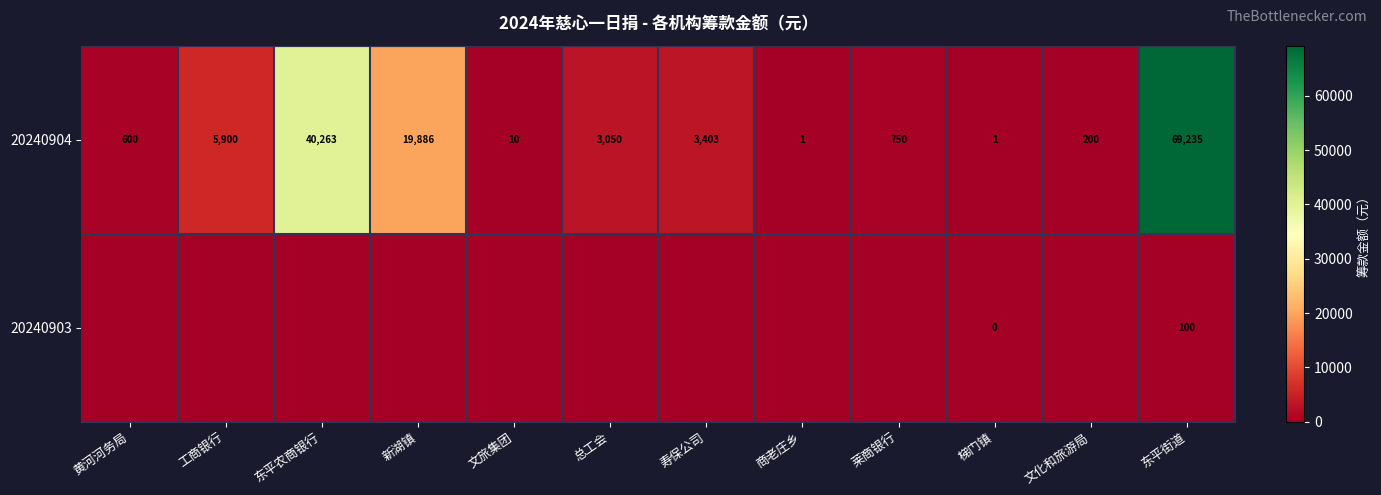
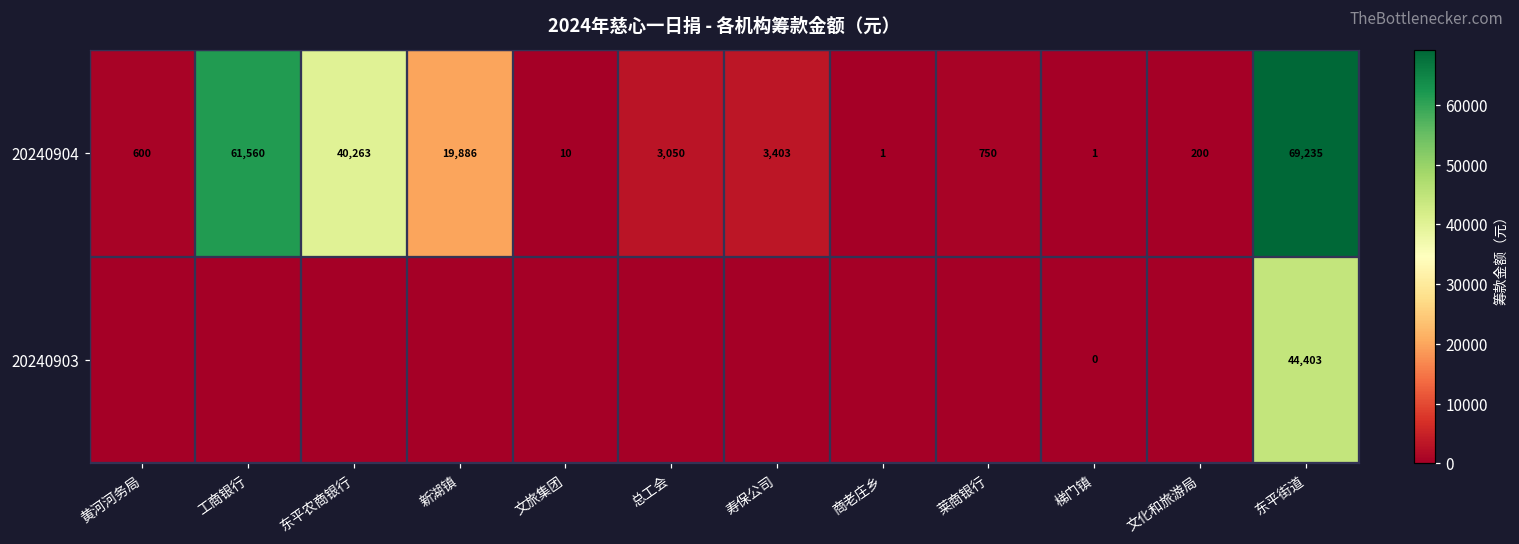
  {
    "20240904": {
      "黄河河务局": "600",
-     "工商银行": "5,900",
+     "工商银行": "61,560",
      "东平农商银行": "40,263",
      "新湖镇": "19,886",
      "文旅集团": "10",
      "总工会": "3,050",
      "寿保公司": "3,403",
      "商老庄乡": "1",
      "莱商银行": "750",
      "梯门镇": "1",
      "文化和旅游局": "200",
      "东平街道": "69,235"
    },
    "20240903": {
      "梯门镇": "0",
-     "东平街道": "100"
+     "东平街道": "44,403"
    }
  }
